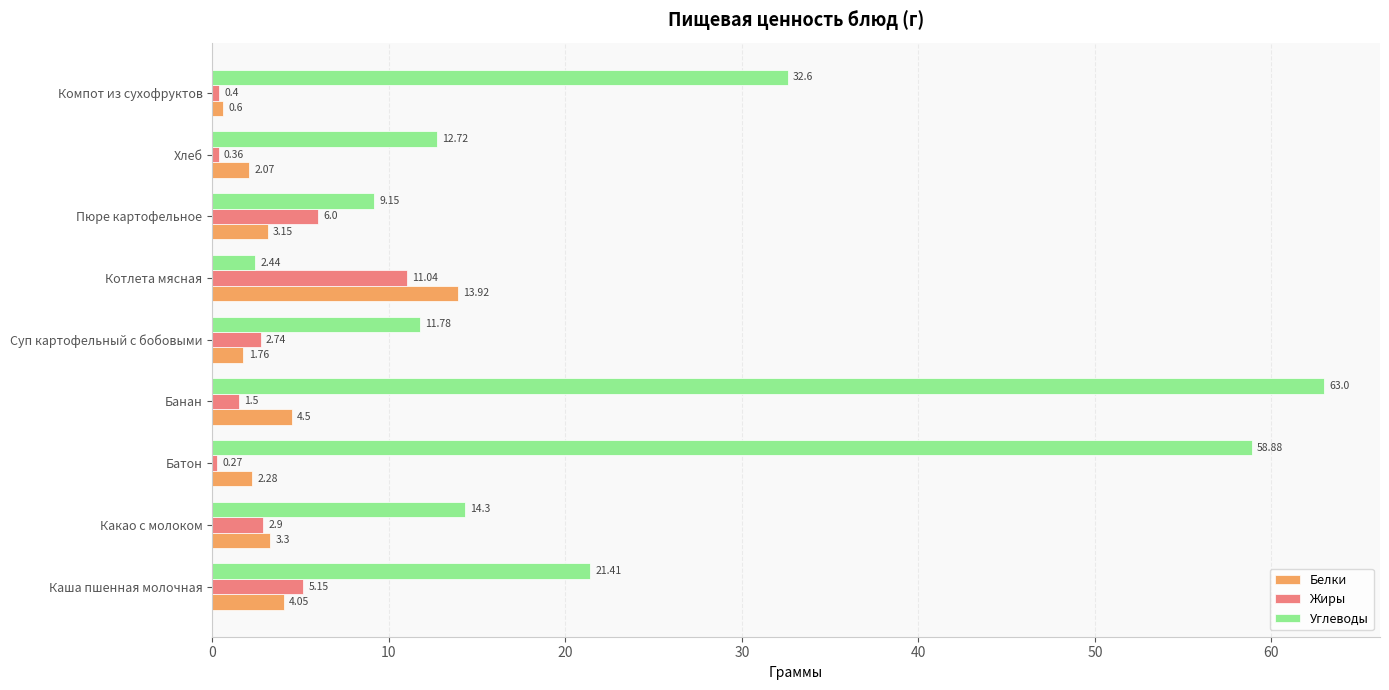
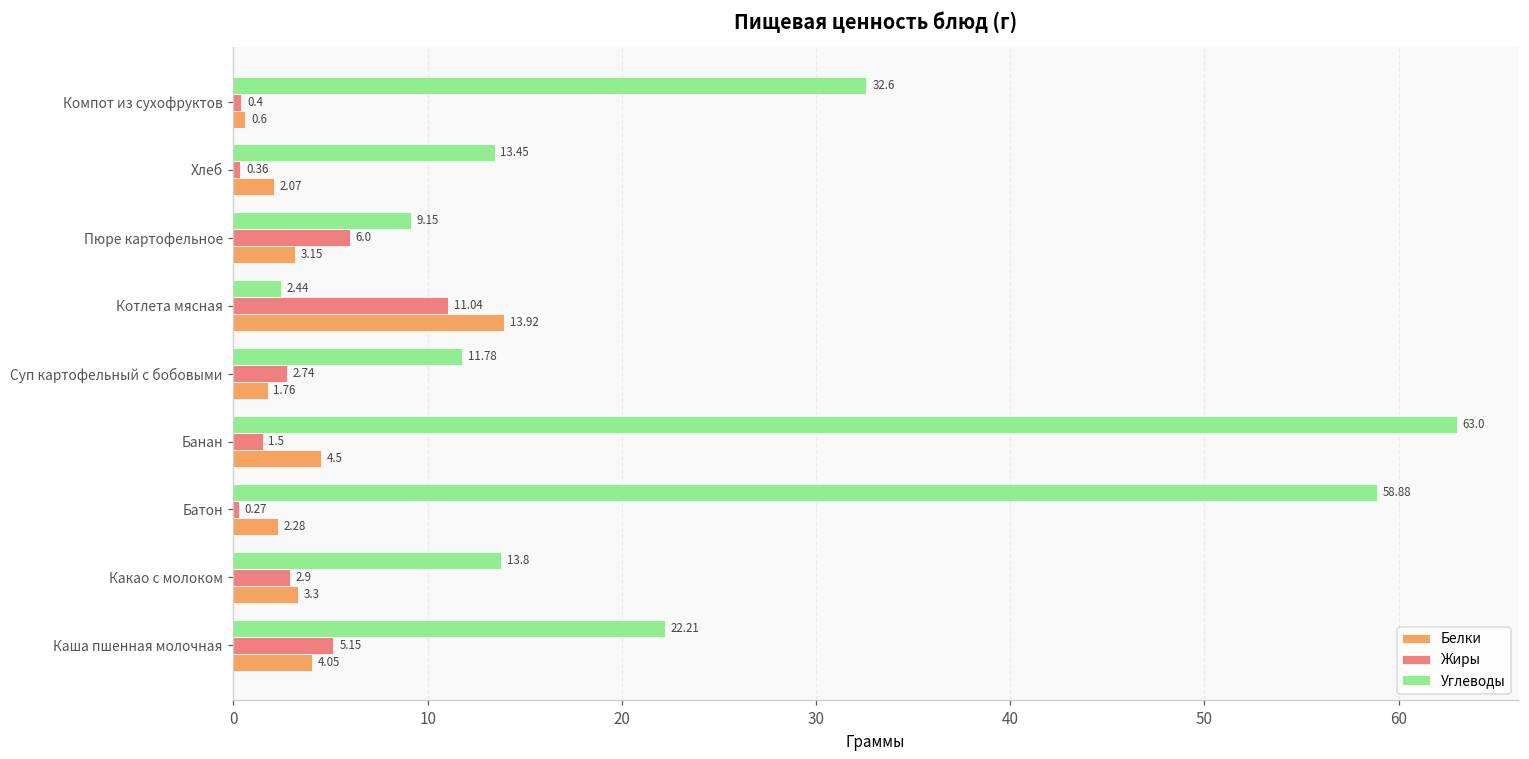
  {
    "Углеводы": {
      "Компот из сухофруктов": 32.6,
-     "Хлеб": 12.72,
+     "Хлеб": 13.45,
      "Пюре картофельное": 9.15,
      "Котлета мясная": 2.44,
      "Суп картофельный с бобовыми": 11.78,
      "Банан": 63.0,
      "Батон": 58.88,
-     "Какао с молоком": 14.3,
-     "Каша пшенная молочная": 21.41
+     "Какао с молоком": 13.8,
+     "Каша пшенная молочная": 22.21
    }
  }
